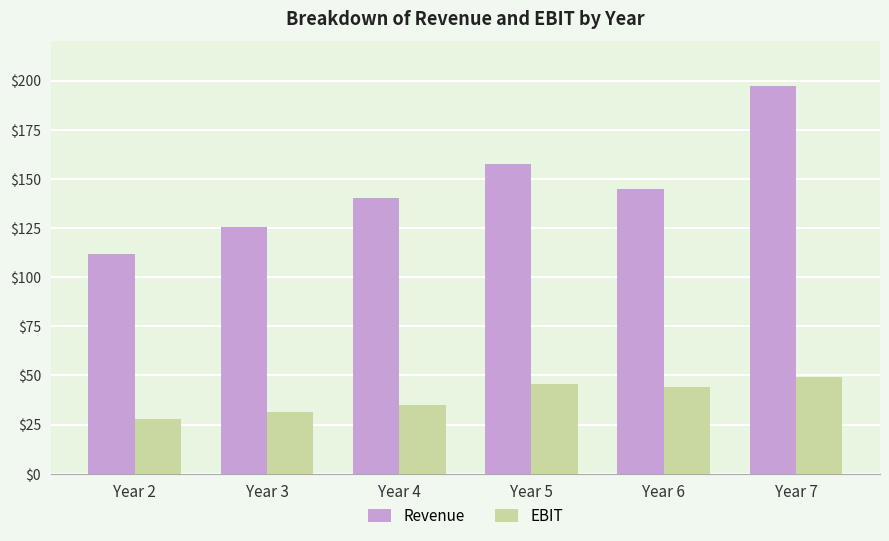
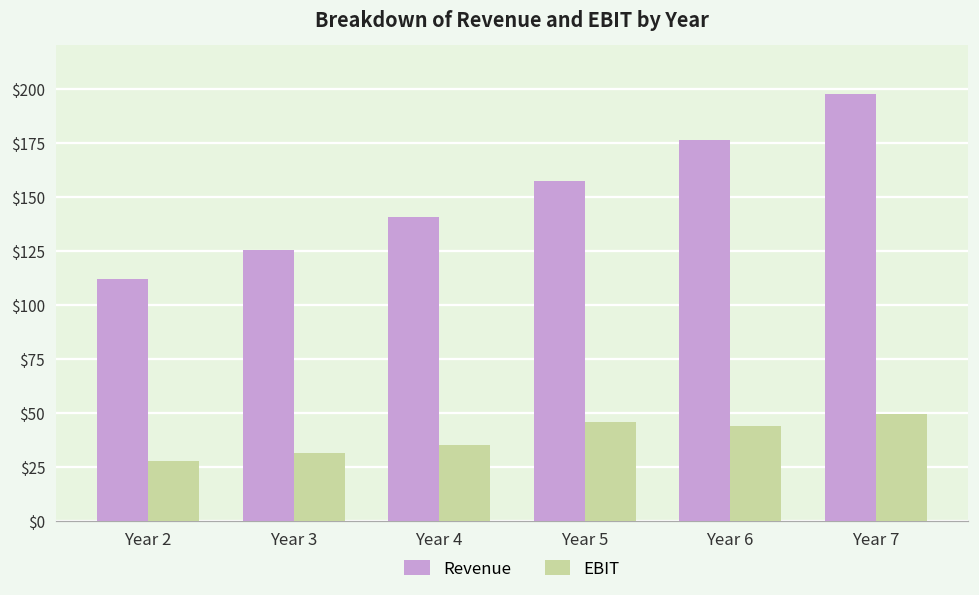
  {
    "Revenue": {
      "Year 2": "$112",
      "Year 3": "$125",
      "Year 4": "$140",
      "Year 5": "$157",
-     "Year 6": "$145",
+     "Year 6": "$176",
      "Year 7": "$197"
    },
    "EBIT": {
      "Year 2": "$28",
      "Year 3": "$31",
      "Year 4": "$35",
      "Year 5": "$46",
      "Year 6": "$44",
      "Year 7": "$49"
    }
  }
